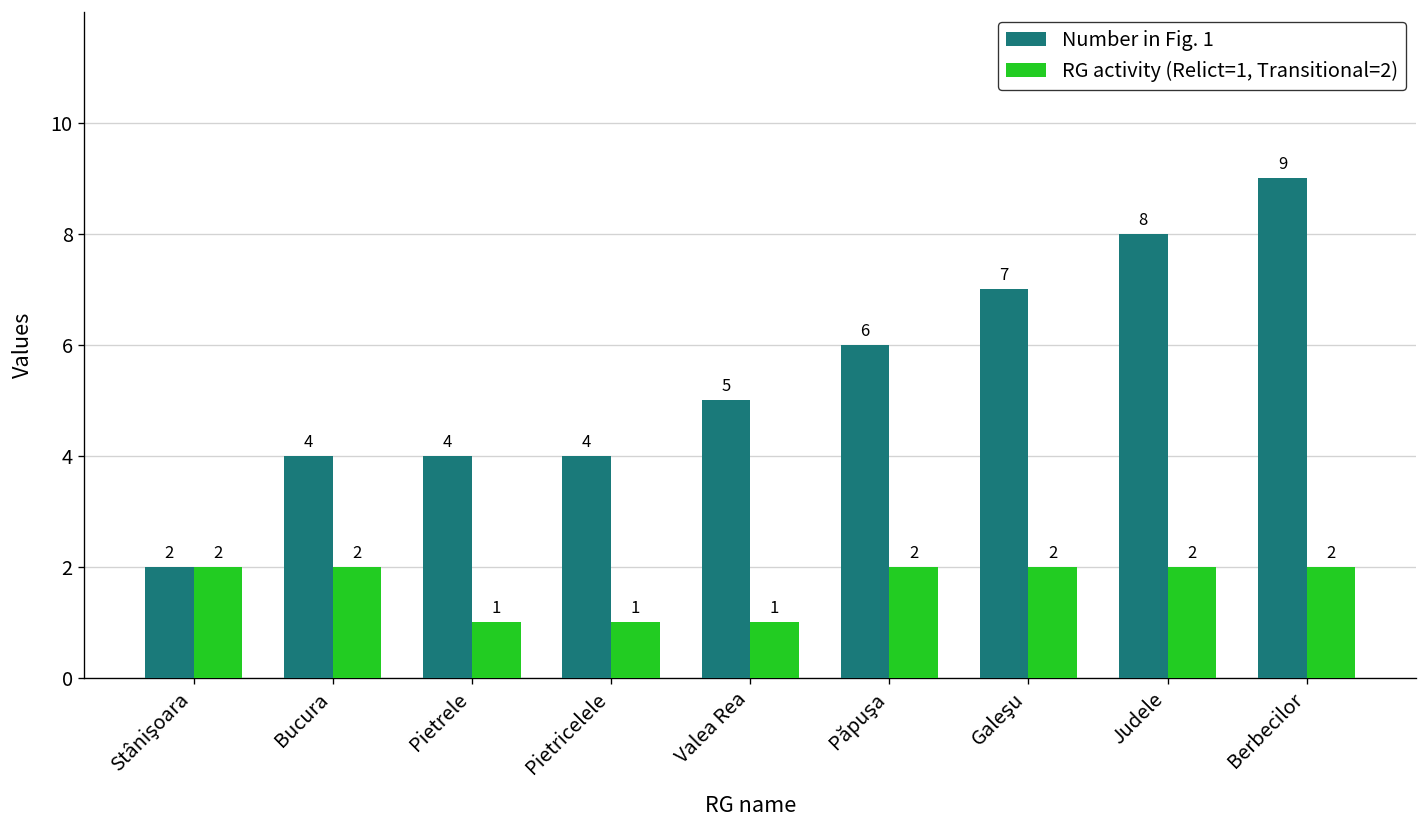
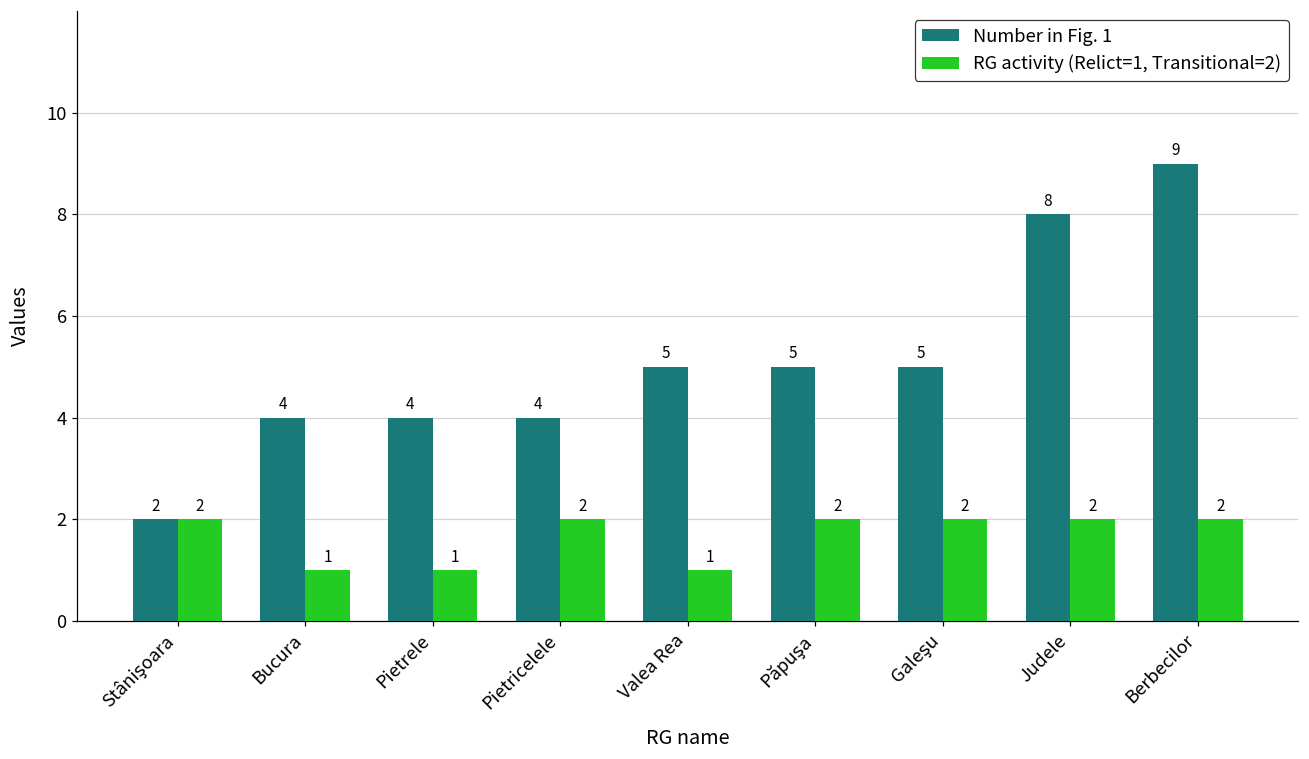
  {
    "Number in Fig. 1": {
      "Stânişoara": 2,
      "Bucura": 4,
      "Pietrele": 4,
      "Pietricelele": 4,
      "Valea Rea": 5,
-     "Păpuşa": 6,
-     "Galeşu": 7,
+     "Păpuşa": 5,
+     "Galeşu": 5,
      "Judele": 8,
      "Berbecilor": 9
    },
    "RG activity (Relict=1, Transitional=2)": {
      "Stânişoara": 2,
-     "Bucura": 2,
+     "Bucura": 1,
      "Pietrele": 1,
-     "Pietricelele": 1,
+     "Pietricelele": 2,
      "Valea Rea": 1,
      "Păpuşa": 2,
      "Galeşu": 2,
      "Judele": 2,
      "Berbecilor": 2
    }
  }
